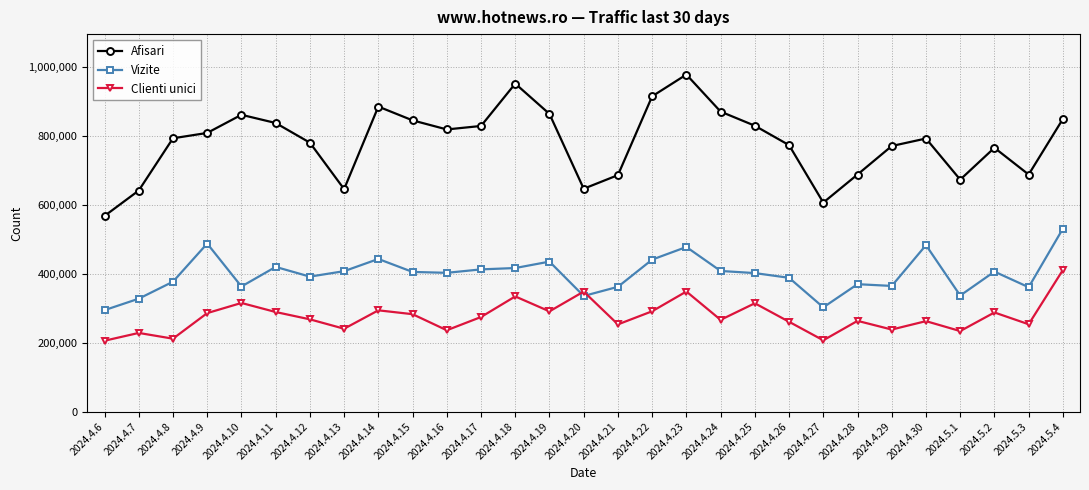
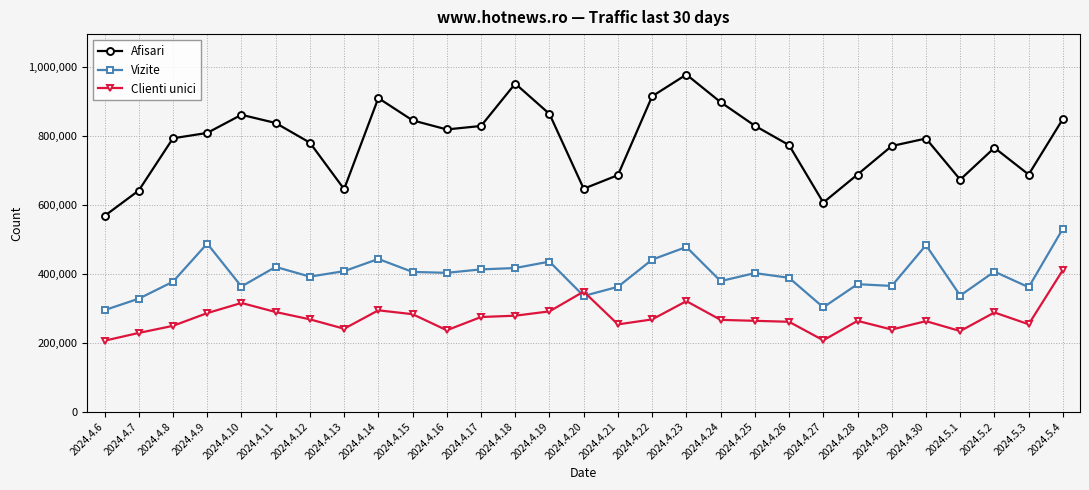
  {
    "Afisari": {
      "2024.4.6": "570,000",
      "2024.4.7": "640,000",
      "2024.4.8": "790,000",
      "2024.4.9": "810,000",
      "2024.4.10": "860,000",
      "2024.4.11": "840,000",
      "2024.4.12": "780,000",
      "2024.4.13": "640,000",
-     "2024.4.14": "880,000",
+     "2024.4.14": "910,000",
      "2024.4.15": "840,000",
      "2024.4.16": "820,000",
      "2024.4.17": "830,000",
      "2024.4.18": "950,000",
      "2024.4.19": "860,000",
      "2024.4.20": "650,000",
      "2024.4.21": "690,000",
      "2024.4.22": "910,000",
      "2024.4.23": "980,000",
-     "2024.4.24": "870,000",
+     "2024.4.24": "900,000",
      "2024.4.25": "830,000",
      "2024.4.26": "770,000",
      "2024.4.27": "610,000",
      "2024.4.28": "690,000",
      "2024.4.29": "770,000",
      "2024.4.30": "790,000",
      "2024.5.1": "670,000",
      "2024.5.2": "760,000",
      "2024.5.3": "690,000",
      "2024.5.4": "850,000"
    },
    "Vizite": {
      "2024.4.6": "290,000",
      "2024.4.7": "330,000",
      "2024.4.8": "380,000",
      "2024.4.9": "490,000",
      "2024.4.10": "360,000",
      "2024.4.11": "420,000",
      "2024.4.12": "390,000",
      "2024.4.13": "410,000",
      "2024.4.14": "440,000",
      "2024.4.15": "400,000",
      "2024.4.16": "400,000",
      "2024.4.17": "410,000",
      "2024.4.18": "420,000",
      "2024.4.19": "430,000",
      "2024.4.20": "340,000",
      "2024.4.21": "360,000",
      "2024.4.22": "440,000",
      "2024.4.23": "480,000",
-     "2024.4.24": "410,000",
+     "2024.4.24": "380,000",
      "2024.4.25": "400,000",
      "2024.4.26": "390,000",
      "2024.4.27": "300,000",
      "2024.4.28": "370,000",
      "2024.4.29": "360,000",
      "2024.4.30": "480,000",
      "2024.5.1": "340,000",
      "2024.5.2": "410,000",
      "2024.5.3": "360,000",
      "2024.5.4": "530,000"
    },
    "Clienti unici": {
      "2024.4.6": "210,000",
      "2024.4.7": "230,000",
-     "2024.4.8": "210,000",
+     "2024.4.8": "250,000",
      "2024.4.9": "290,000",
      "2024.4.10": "310,000",
      "2024.4.11": "290,000",
      "2024.4.12": "270,000",
      "2024.4.13": "240,000",
      "2024.4.14": "290,000",
      "2024.4.15": "280,000",
      "2024.4.16": "240,000",
      "2024.4.17": "270,000",
-     "2024.4.18": "330,000",
+     "2024.4.18": "280,000",
      "2024.4.19": "290,000",
      "2024.4.20": "350,000",
      "2024.4.21": "250,000",
-     "2024.4.22": "290,000",
-     "2024.4.23": "350,000",
+     "2024.4.22": "270,000",
+     "2024.4.23": "320,000",
      "2024.4.24": "270,000",
-     "2024.4.25": "310,000",
+     "2024.4.25": "260,000",
      "2024.4.26": "260,000",
      "2024.4.27": "210,000",
      "2024.4.28": "260,000",
      "2024.4.29": "240,000",
      "2024.4.30": "260,000",
      "2024.5.1": "230,000",
      "2024.5.2": "290,000",
      "2024.5.3": "250,000",
      "2024.5.4": "410,000"
    }
  }
